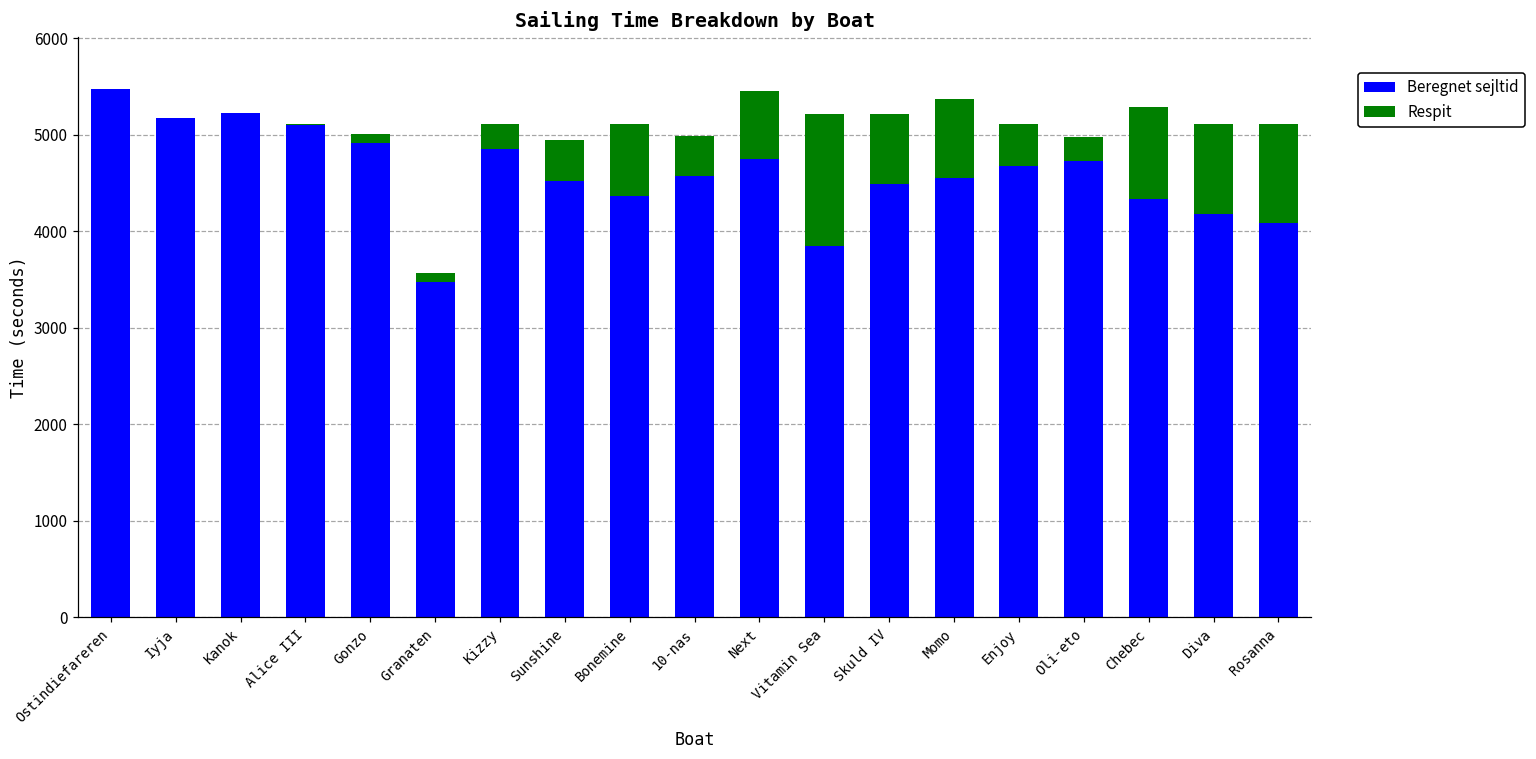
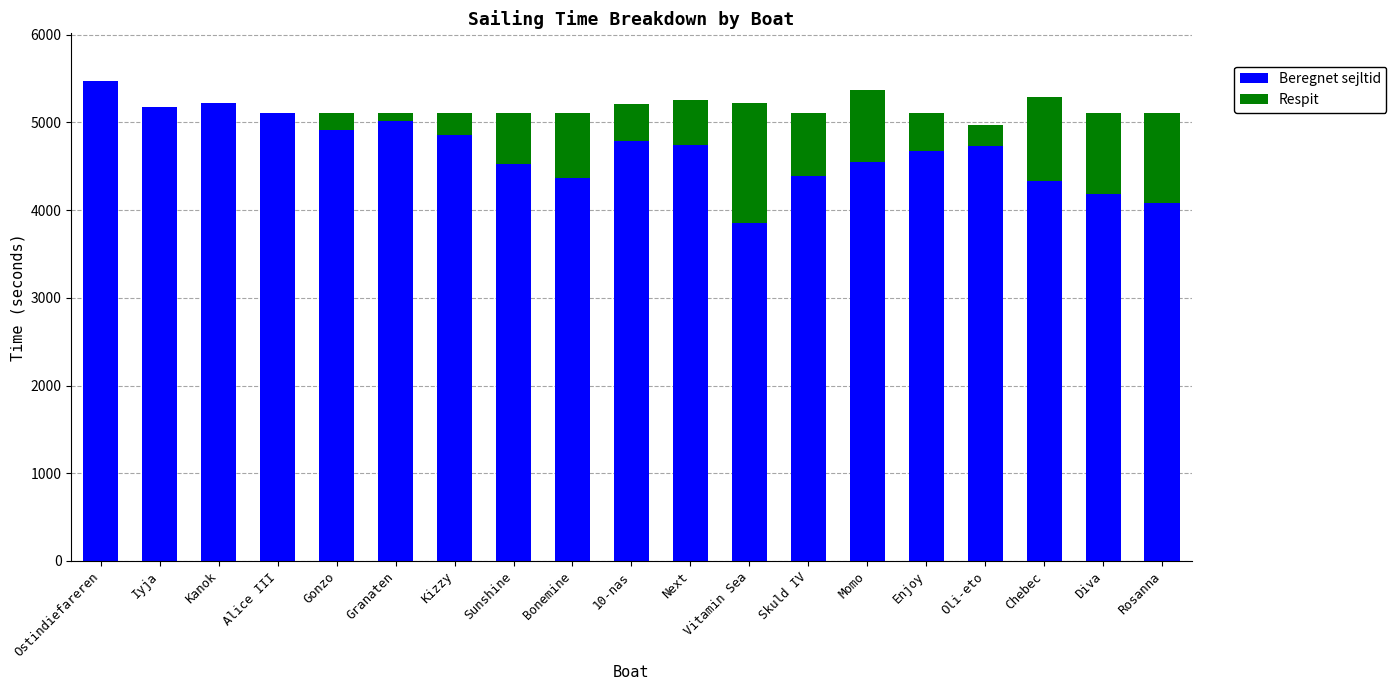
  {
    "Beregnet sejltid": {
      "Ostindiefareren": 5500,
      "Iyja": 5200,
      "Kanok": 5200,
      "Alice III": 5100,
      "Gonzo": 4900,
-     "Granaten": 3500,
+     "Granaten": 5000,
      "Kizzy": 4900,
      "Sunshine": 4500,
      "Bonemine": 4400,
-     "10-nas": 4600,
+     "10-nas": 4800,
      "Next": 4700,
      "Vitamin Sea": 3800,
-     "Skuld IV": 4500,
+     "Skuld IV": 4400,
      "Momo": 4600,
      "Enjoy": 4700,
      "Oli-eto": 4700,
      "Chebec": 4300,
      "Diva": 4200,
      "Rosanna": 4100
    },
    "Respit": {
      "Ostindiefareren": 0,
      "Iyja": 0,
      "Kanok": 0,
-     "Gonzo": 100,
+     "Gonzo": 200,
      "Granaten": 100,
      "Kizzy": 300,
-     "Sunshine": 400,
+     "Sunshine": 600,
      "Bonemine": 700,
      "10-nas": 400,
-     "Next": 700,
+     "Next": 500,
      "Vitamin Sea": 1400,
      "Skuld IV": 700,
      "Momo": 800,
      "Enjoy": 400,
      "Oli-eto": 200,
      "Chebec": 1000,
      "Diva": 900,
      "Rosanna": 1000
    }
  }
